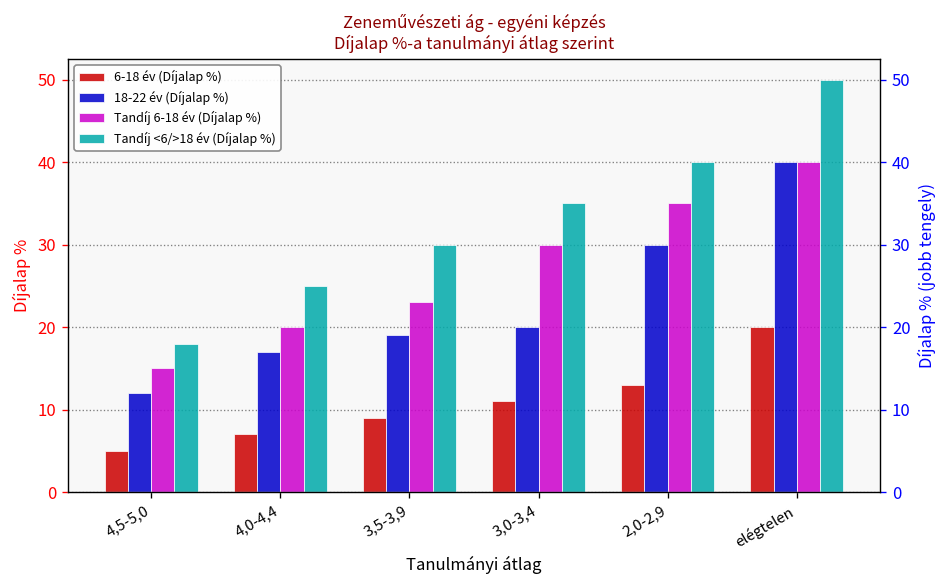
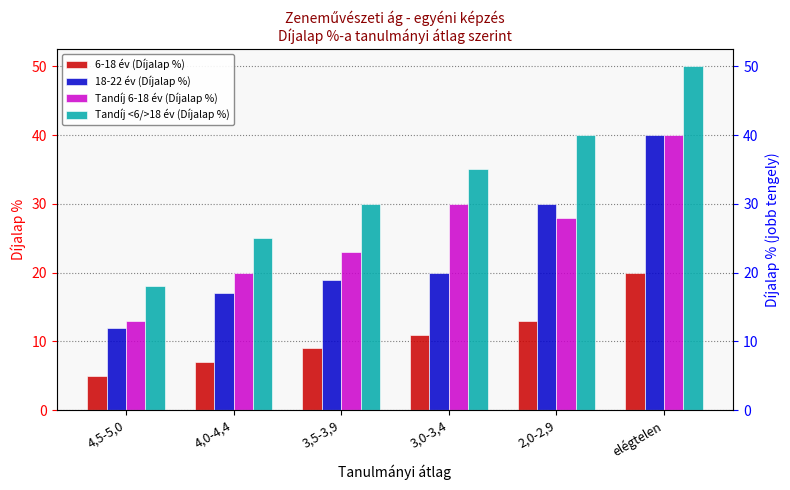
  {
    "6-18 év (Díjalap %)": {
      "4,5-5,0": 5,
      "4,0-4,4": 7,
      "3,5-3,9": 9,
      "3,0-3,4": 11,
      "2,0-2,9": 13,
      "elégtelen": 20
    },
    "18-22 év (Díjalap %)": {
      "4,5-5,0": 12,
      "4,0-4,4": 17,
      "3,5-3,9": 19,
      "3,0-3,4": 20,
      "2,0-2,9": 30,
      "elégtelen": 40
    },
    "Tandíj 6-18 év (Díjalap %)": {
-     "4,5-5,0": 15,
+     "4,5-5,0": 13,
      "4,0-4,4": 20,
      "3,5-3,9": 23,
      "3,0-3,4": 30,
-     "2,0-2,9": 35,
+     "2,0-2,9": 28,
      "elégtelen": 40
    },
    "Tandíj <6/>18 év (Díjalap %)": {
      "4,5-5,0": 18,
      "4,0-4,4": 25,
      "3,5-3,9": 30,
      "3,0-3,4": 35,
      "2,0-2,9": 40,
      "elégtelen": 50
    }
  }
